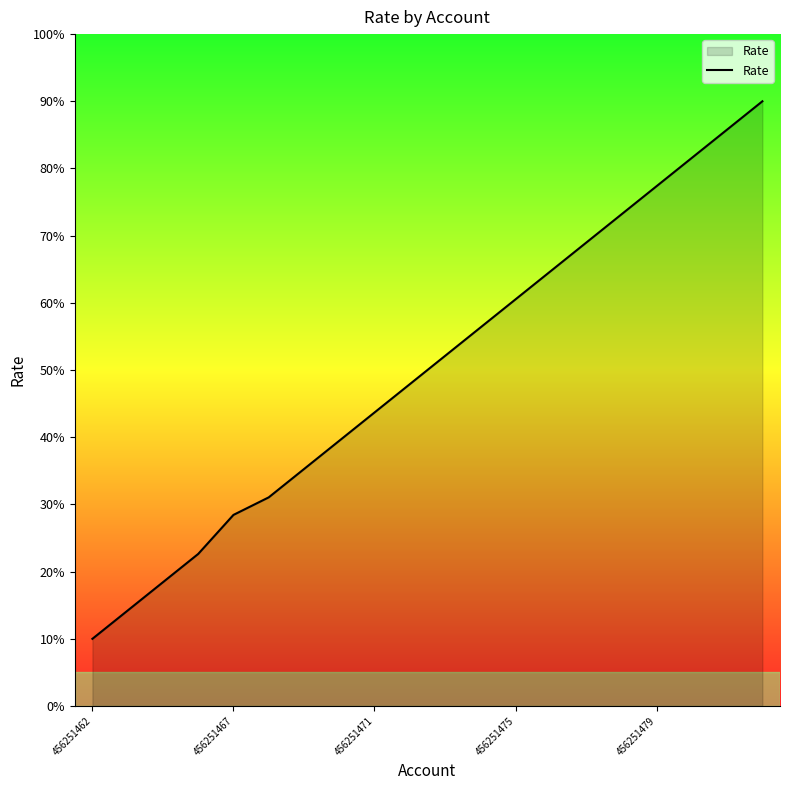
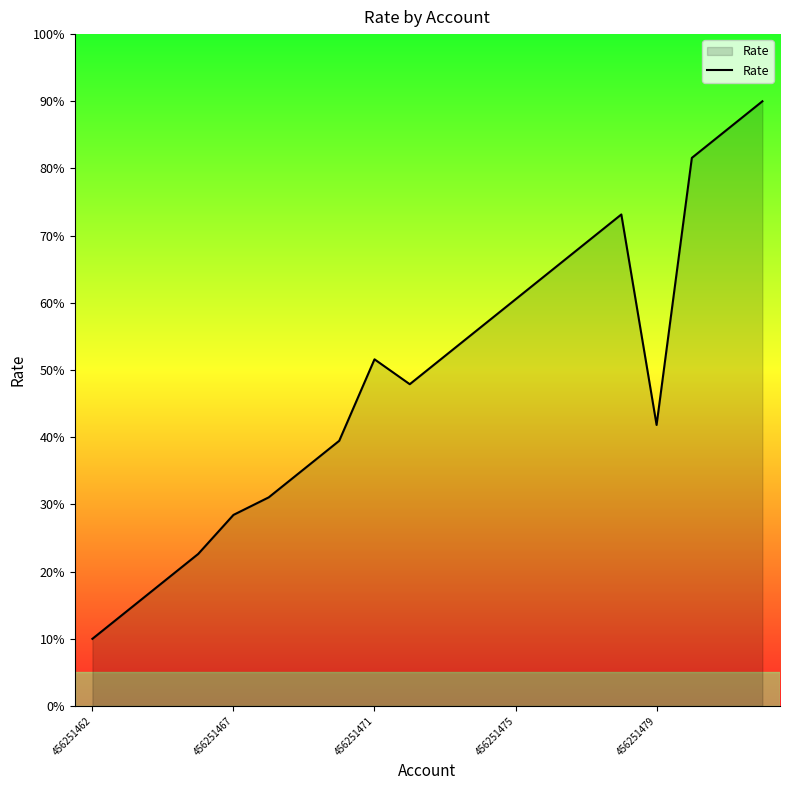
  {
    "456251462": "10%",
    "456251467": "28%",
-   "456251471": "44%",
+   "456251471": "52%",
    "456251475": "61%",
-   "456251479": "77%"
+   "456251479": "42%"
  }
